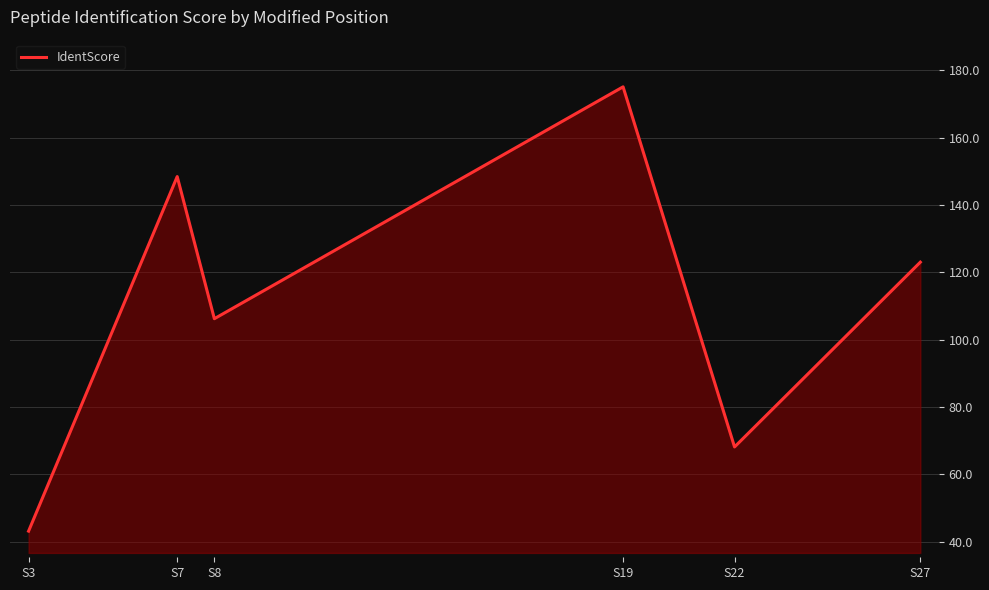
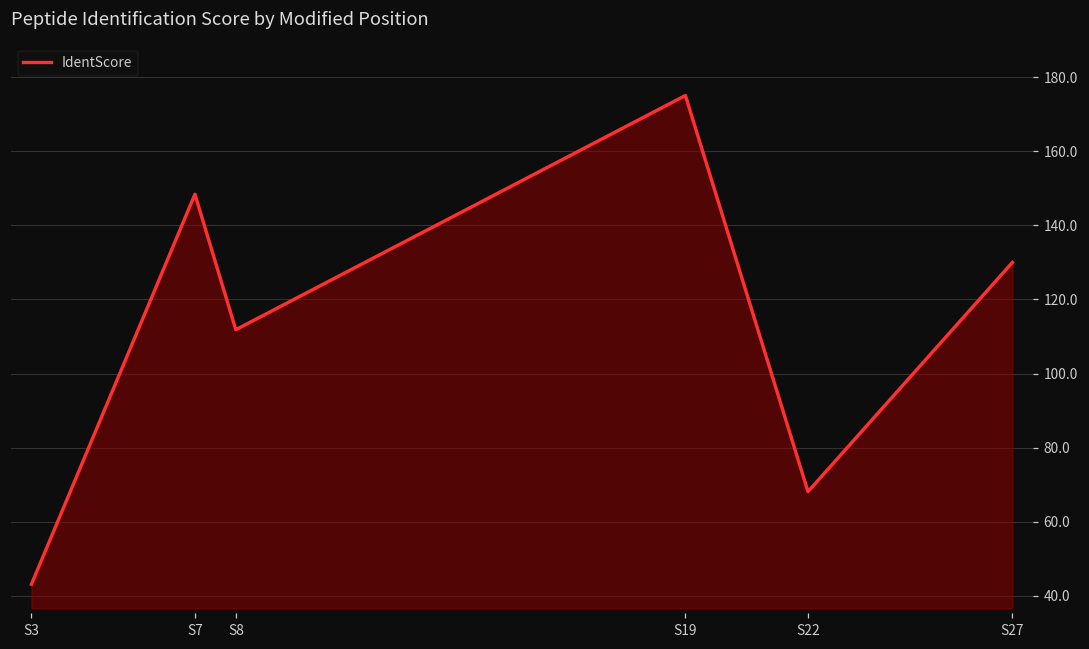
  {
    "S3": 43,
    "S7": 148,
-   "S8": 106,
+   "S8": 112,
    "S19": 175,
    "S22": 68,
-   "S27": 123
+   "S27": 130
  }
